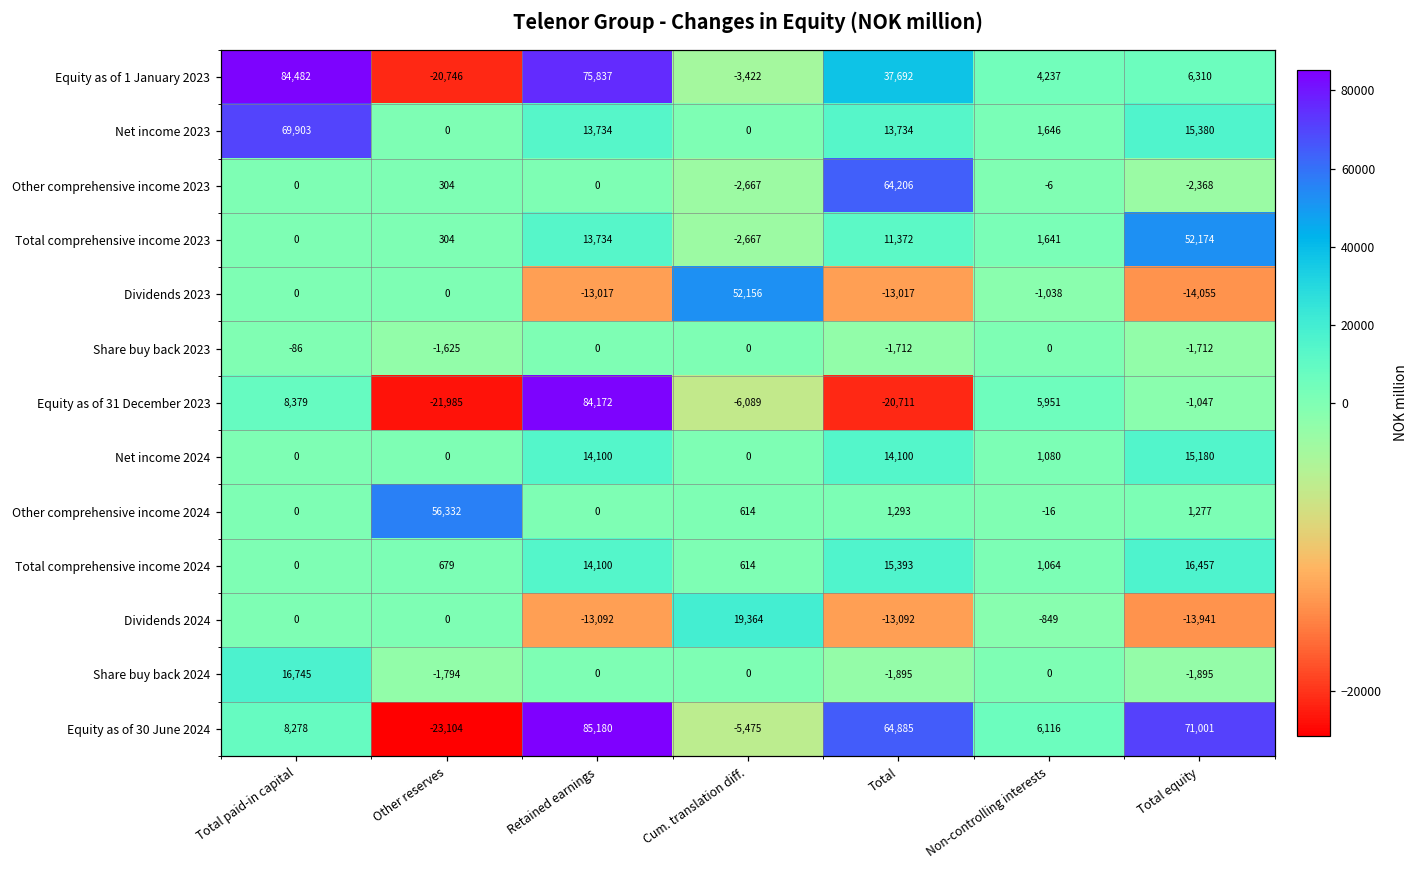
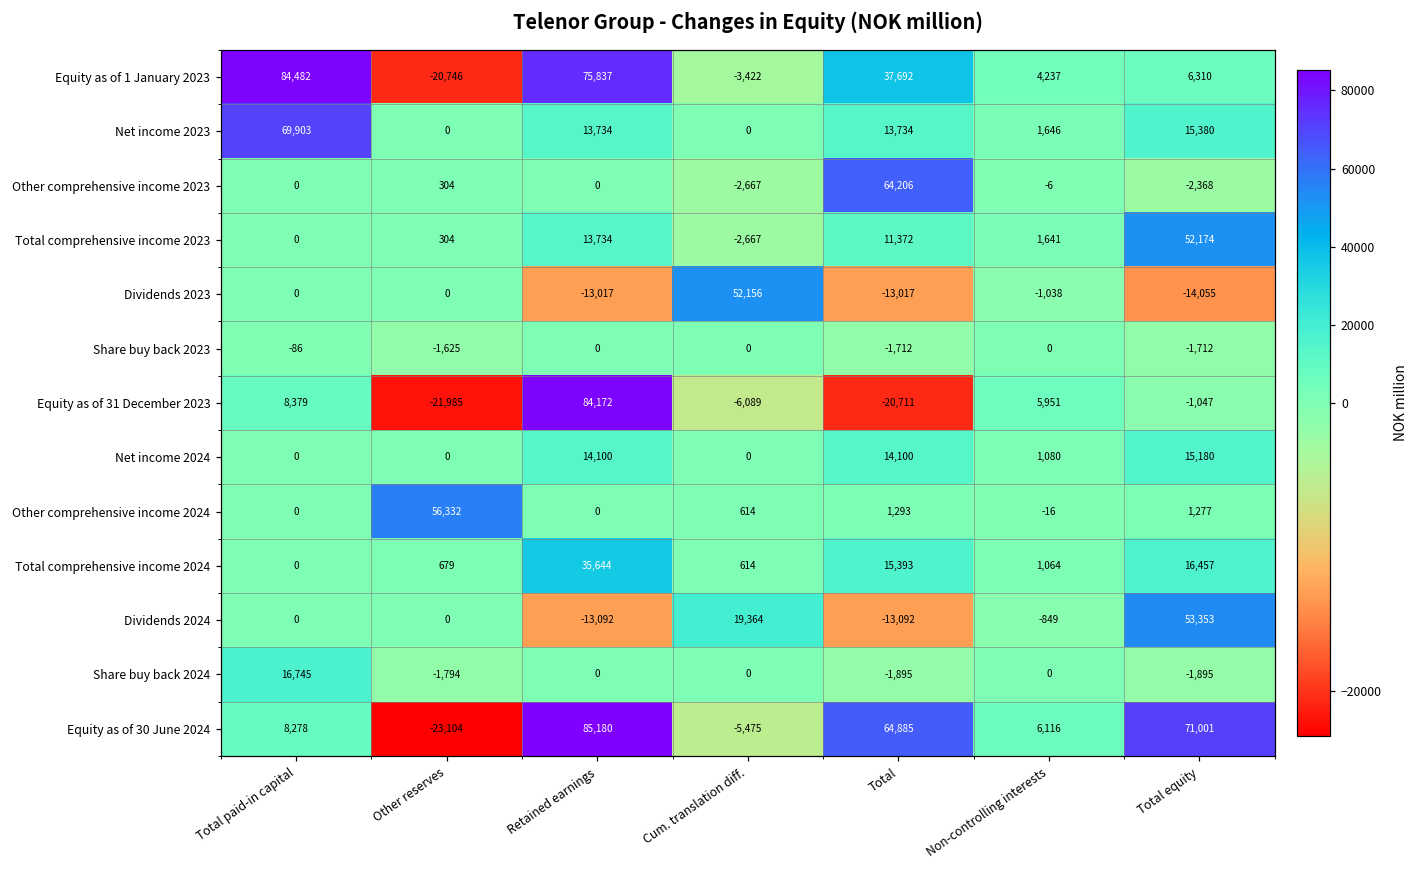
  {
    "Equity as of 1 January 2023": {
      "Total paid-in capital": "84,482",
      "Other reserves": "-20,746",
      "Retained earnings": "75,837",
      "Cum. translation diff.": "-3,422",
      "Total": "37,692",
      "Non-controlling interests": "4,237",
      "Total equity": "6,310"
    },
    "Net income 2023": {
      "Total paid-in capital": "69,903",
      "Other reserves": "0",
      "Retained earnings": "13,734",
      "Cum. translation diff.": "0",
      "Total": "13,734",
      "Non-controlling interests": "1,646",
      "Total equity": "15,380"
    },
    "Other comprehensive income 2023": {
      "Total paid-in capital": "0",
      "Other reserves": "304",
      "Retained earnings": "0",
      "Cum. translation diff.": "-2,667",
      "Total": "64,206",
      "Non-controlling interests": "-6",
      "Total equity": "-2,368"
    },
    "Total comprehensive income 2023": {
      "Total paid-in capital": "0",
      "Other reserves": "304",
      "Retained earnings": "13,734",
      "Cum. translation diff.": "-2,667",
      "Total": "11,372",
      "Non-controlling interests": "1,641",
      "Total equity": "52,174"
    },
    "Dividends 2023": {
      "Total paid-in capital": "0",
      "Other reserves": "0",
      "Retained earnings": "-13,017",
      "Cum. translation diff.": "52,156",
      "Total": "-13,017",
      "Non-controlling interests": "-1,038",
      "Total equity": "-14,055"
    },
    "Share buy back 2023": {
      "Total paid-in capital": "-86",
      "Other reserves": "-1,625",
      "Retained earnings": "0",
      "Cum. translation diff.": "0",
      "Total": "-1,712",
      "Non-controlling interests": "0",
      "Total equity": "-1,712"
    },
    "Equity as of 31 December 2023": {
      "Total paid-in capital": "8,379",
      "Other reserves": "-21,985",
      "Retained earnings": "84,172",
      "Cum. translation diff.": "-6,089",
      "Total": "-20,711",
      "Non-controlling interests": "5,951",
      "Total equity": "-1,047"
    },
    "Net income 2024": {
      "Total paid-in capital": "0",
      "Other reserves": "0",
      "Retained earnings": "14,100",
      "Cum. translation diff.": "0",
      "Total": "14,100",
      "Non-controlling interests": "1,080",
      "Total equity": "15,180"
    },
    "Other comprehensive income 2024": {
      "Total paid-in capital": "0",
      "Other reserves": "56,332",
      "Retained earnings": "0",
      "Cum. translation diff.": "614",
      "Total": "1,293",
      "Non-controlling interests": "-16",
      "Total equity": "1,277"
    },
    "Total comprehensive income 2024": {
      "Total paid-in capital": "0",
      "Other reserves": "679",
-     "Retained earnings": "14,100",
+     "Retained earnings": "35,644",
      "Cum. translation diff.": "614",
      "Total": "15,393",
      "Non-controlling interests": "1,064",
      "Total equity": "16,457"
    },
    "Dividends 2024": {
      "Total paid-in capital": "0",
      "Other reserves": "0",
      "Retained earnings": "-13,092",
      "Cum. translation diff.": "19,364",
      "Total": "-13,092",
      "Non-controlling interests": "-849",
-     "Total equity": "-13,941"
+     "Total equity": "53,353"
    },
    "Share buy back 2024": {
      "Total paid-in capital": "16,745",
      "Other reserves": "-1,794",
      "Retained earnings": "0",
      "Cum. translation diff.": "0",
      "Total": "-1,895",
      "Non-controlling interests": "0",
      "Total equity": "-1,895"
    },
    "Equity as of 30 June 2024": {
      "Total paid-in capital": "8,278",
      "Other reserves": "-23,104",
      "Retained earnings": "85,180",
      "Cum. translation diff.": "-5,475",
      "Total": "64,885",
      "Non-controlling interests": "6,116",
      "Total equity": "71,001"
    }
  }
